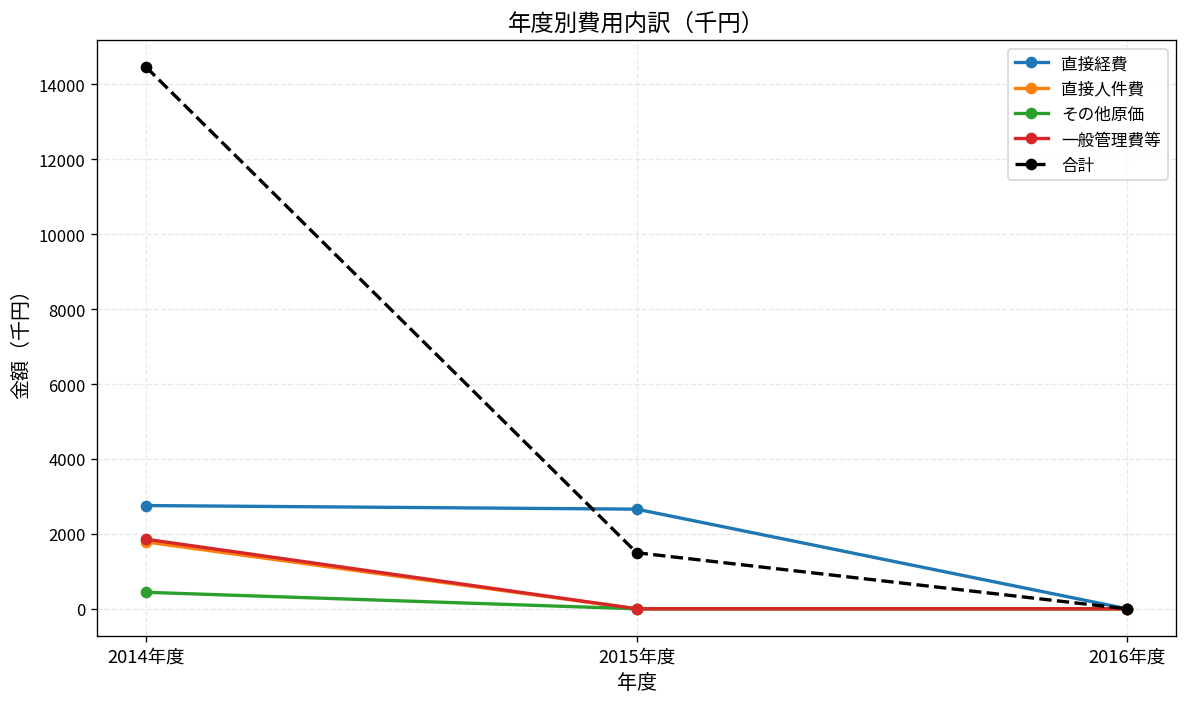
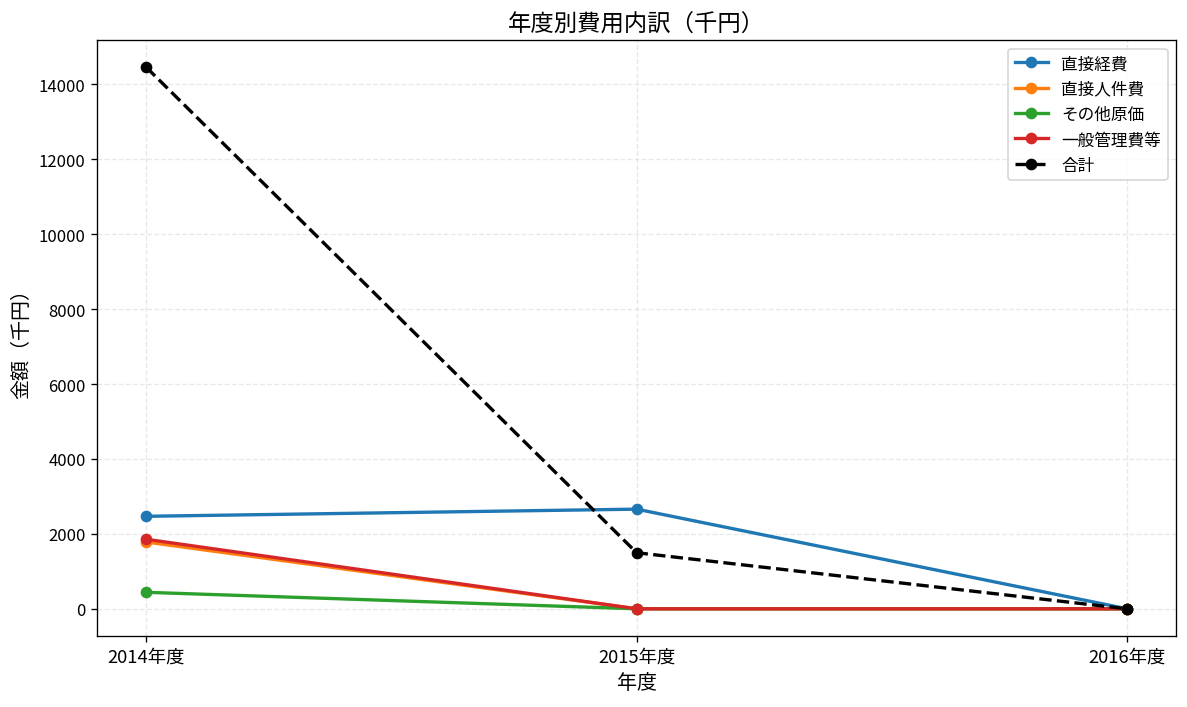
  {
    "直接経費": {
-     "2014年度": 2800,
+     "2014年度": 2500,
      "2015年度": 2700
    },
    "その他原価": {
      "2014年度": 400
    },
    "合計": {
      "2014年度": 14500,
      "2015年度": 1500
    }
  }
